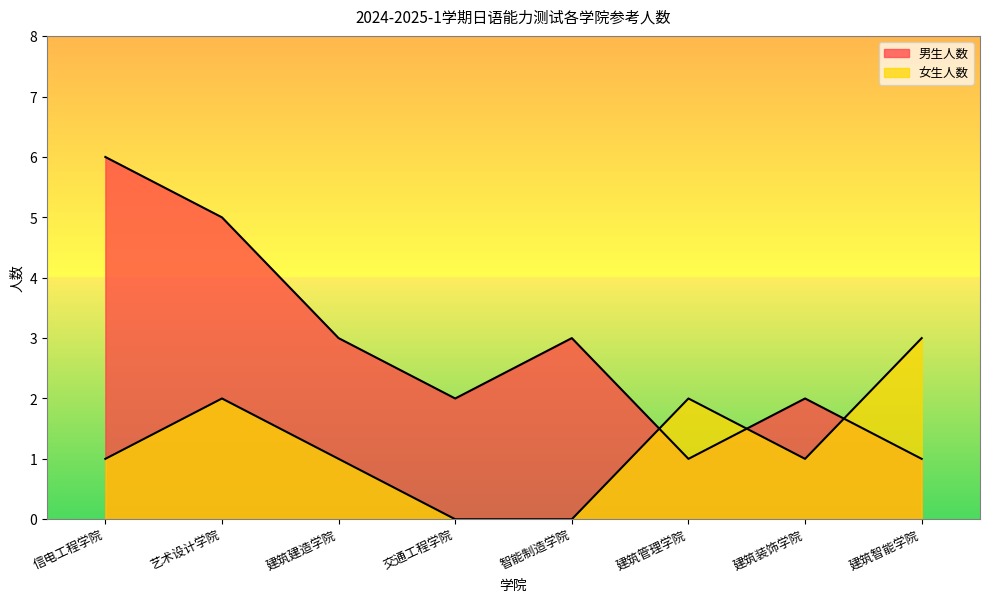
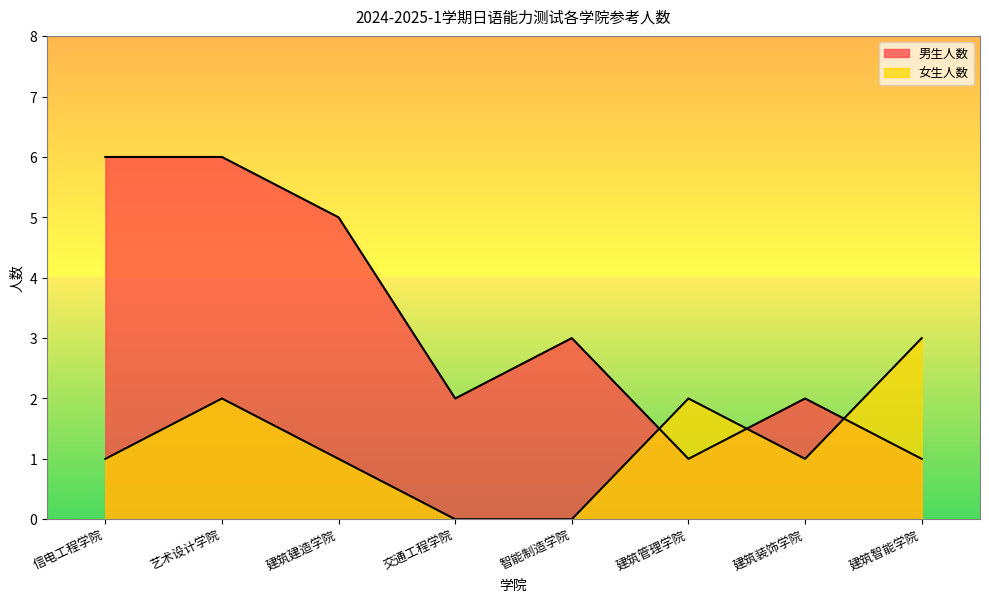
  {
    "男生人数": {
      "信电工程学院": 6,
-     "艺术设计学院": 5,
-     "建筑建造学院": 3,
+     "艺术设计学院": 6,
+     "建筑建造学院": 5,
      "交通工程学院": 2,
      "智能制造学院": 3,
      "建筑管理学院": 1,
      "建筑装饰学院": 2,
      "建筑智能学院": 1
    },
    "女生人数": {
      "信电工程学院": 1,
      "艺术设计学院": 2,
      "建筑建造学院": 1,
      "交通工程学院": 0,
      "智能制造学院": 0,
      "建筑管理学院": 2,
      "建筑装饰学院": 1,
      "建筑智能学院": 3
    }
  }
